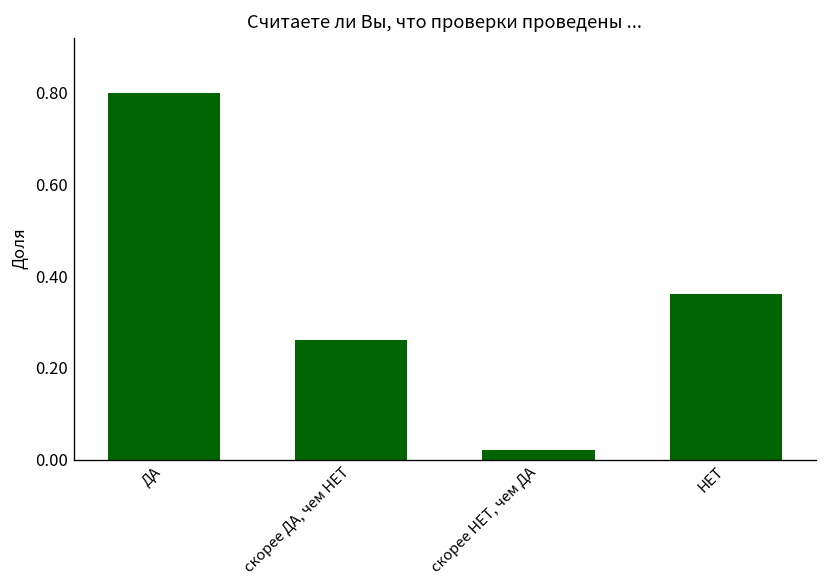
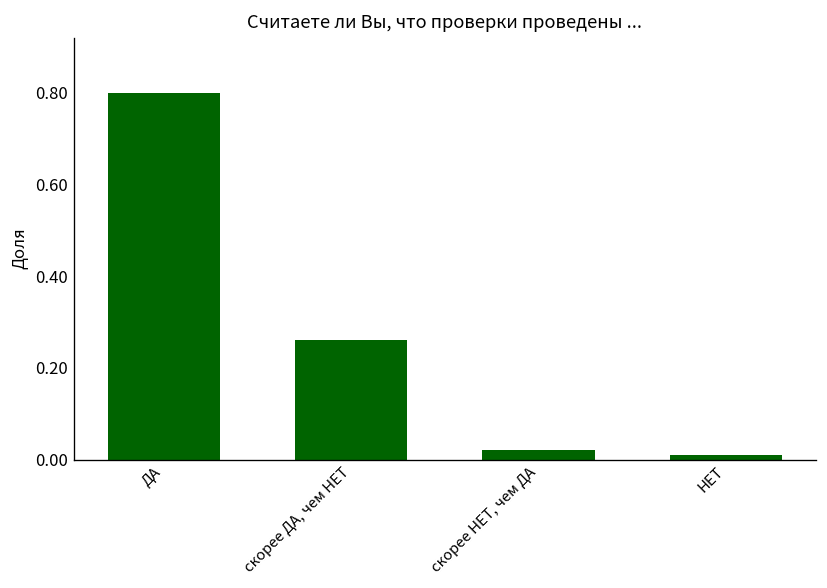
  {
    "ДА": 0.80,
    "скорее ДА, чем НЕТ": 0.26,
    "скорее НЕТ, чем ДА": 0.02,
-   "НЕТ": 0.36
+   "НЕТ": 0.01
  }
